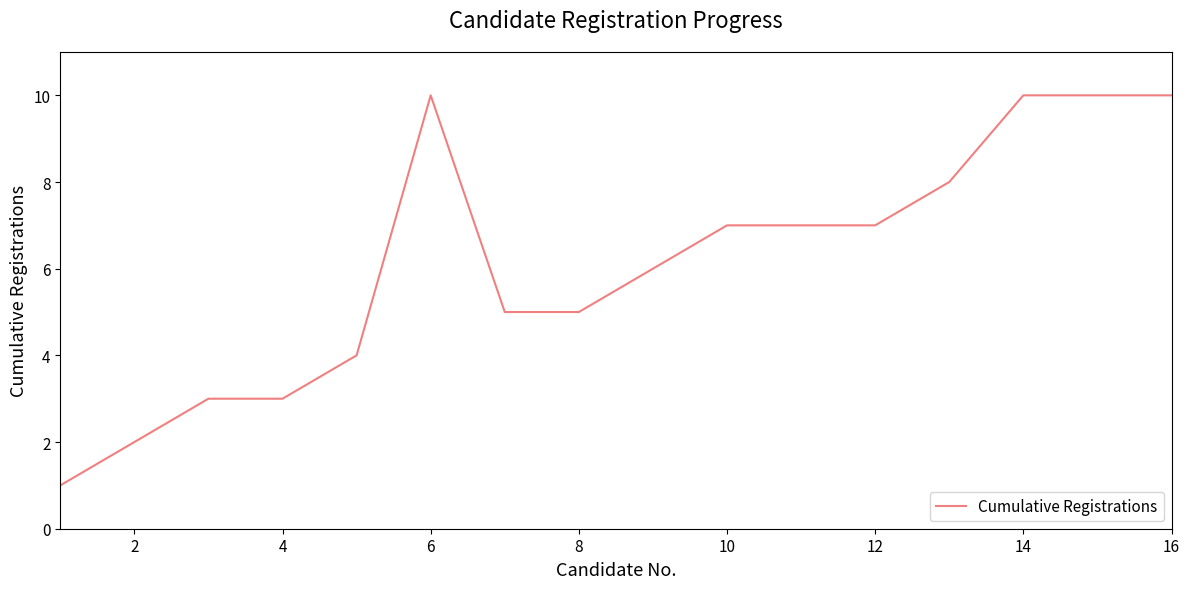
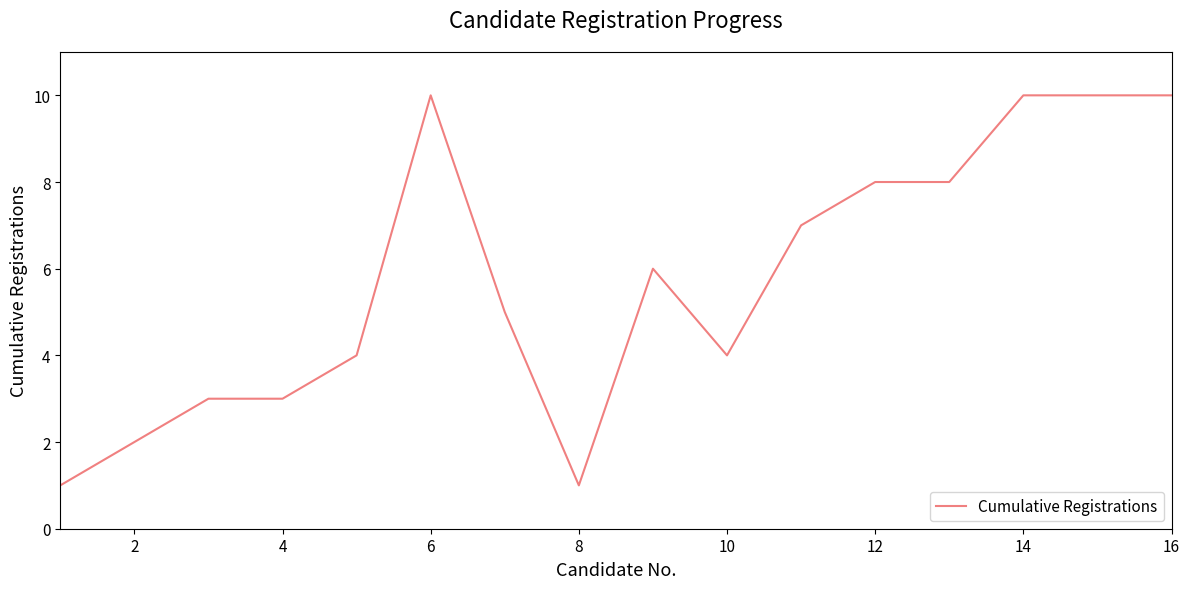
  {
    "2": 2,
    "4": 3,
    "6": 10,
-   "8": 5,
-   "10": 7,
-   "12": 7,
+   "8": 1,
+   "10": 4,
+   "12": 8,
    "14": 10,
    "16": 10
  }
